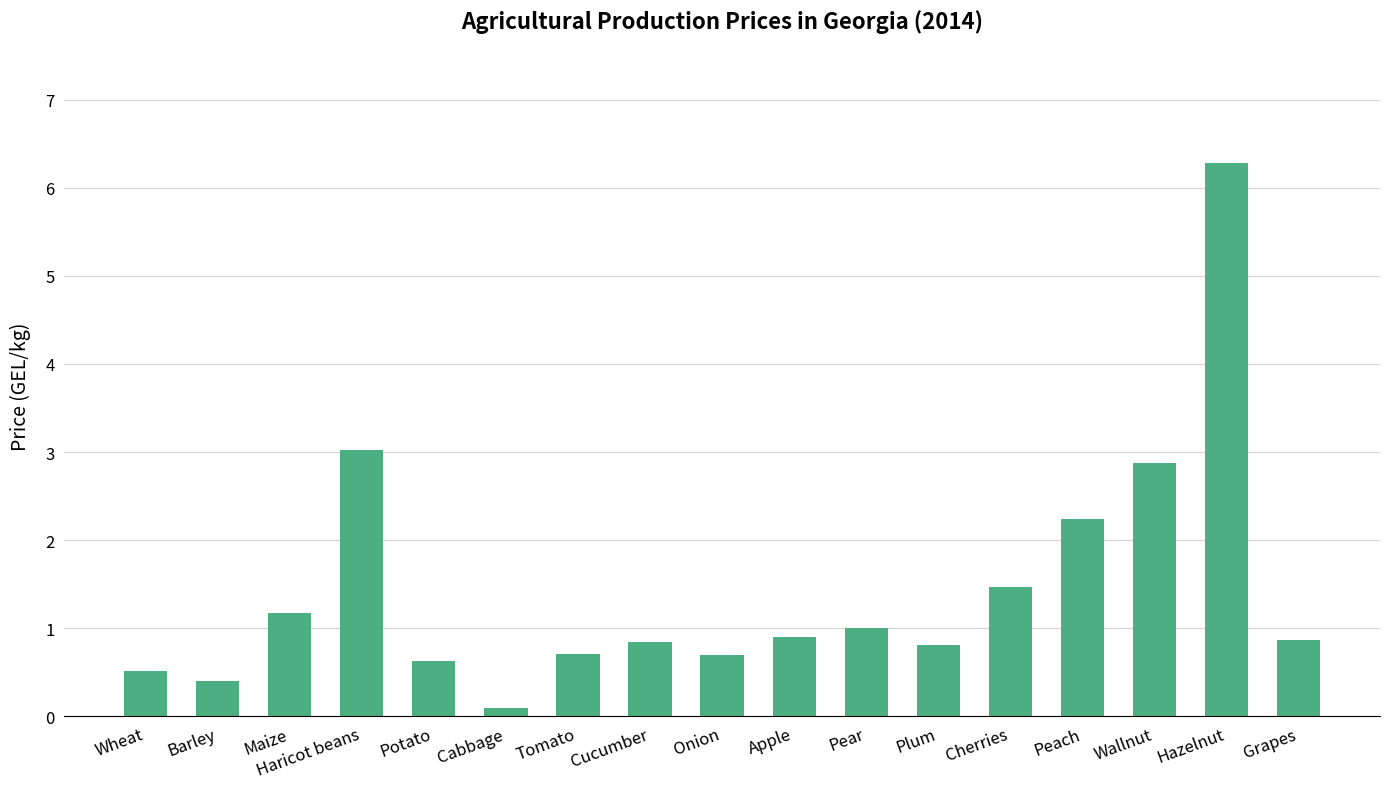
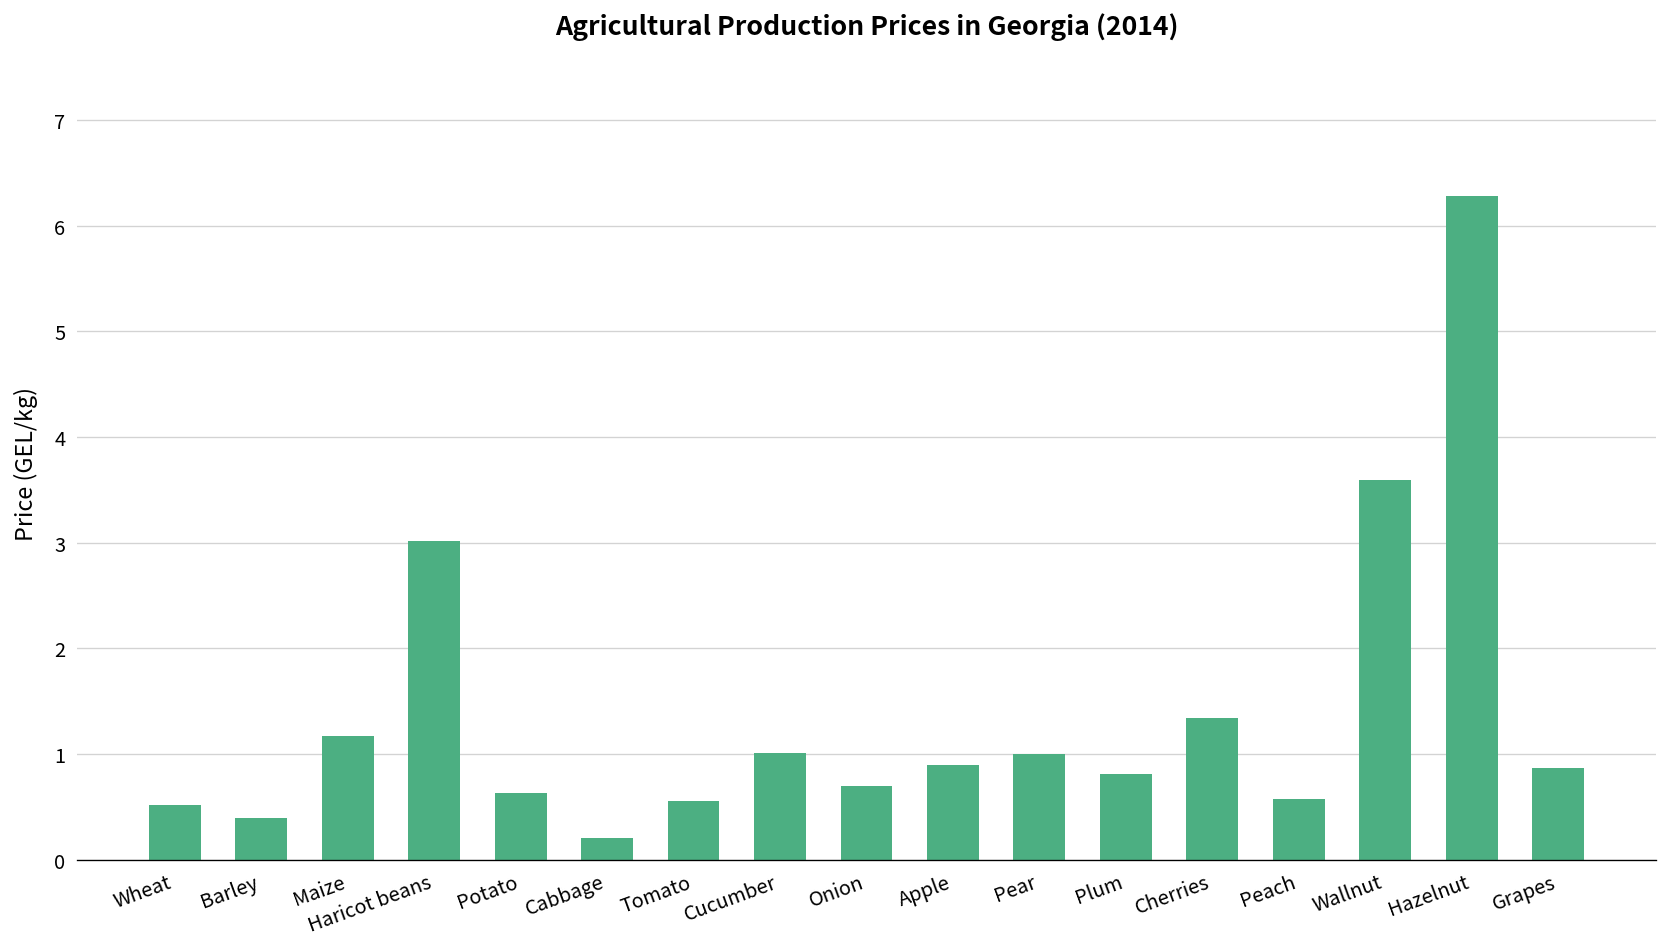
  {
    "Wheat": 0.5,
    "Barley": 0.4,
    "Maize": 1.2,
    "Haricot beans": 3.0,
    "Potato": 0.6,
-   "Cabbage": 0.1,
-   "Tomato": 0.7,
-   "Cucumber": 0.8,
+   "Cabbage": 0.2,
+   "Tomato": 0.6,
+   "Cucumber": 1.0,
    "Onion": 0.7,
    "Apple": 0.9,
    "Pear": 1.0,
    "Plum": 0.8,
-   "Cherries": 1.5,
-   "Peach": 2.2,
-   "Wallnut": 2.9,
+   "Cherries": 1.3,
+   "Peach": 0.6,
+   "Wallnut": 3.6,
    "Hazelnut": 6.3,
    "Grapes": 0.9
  }
